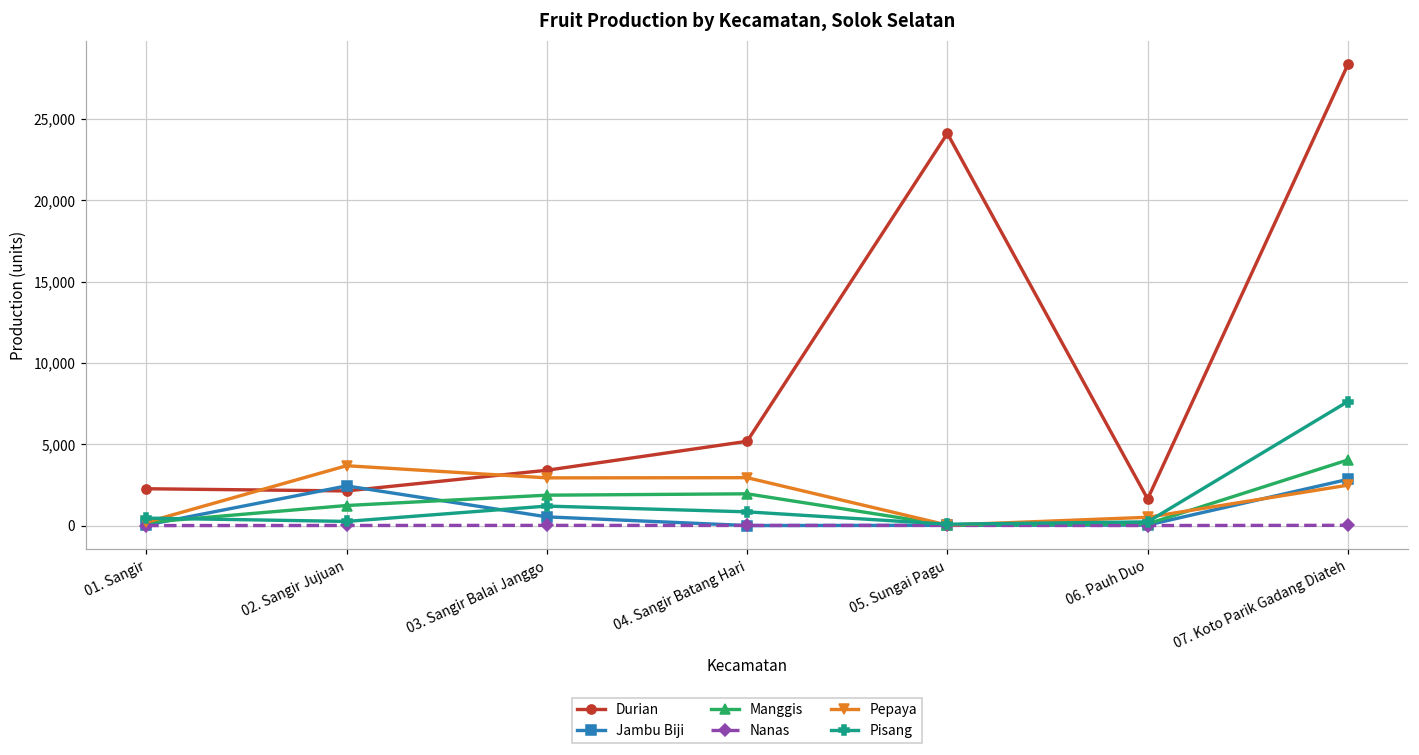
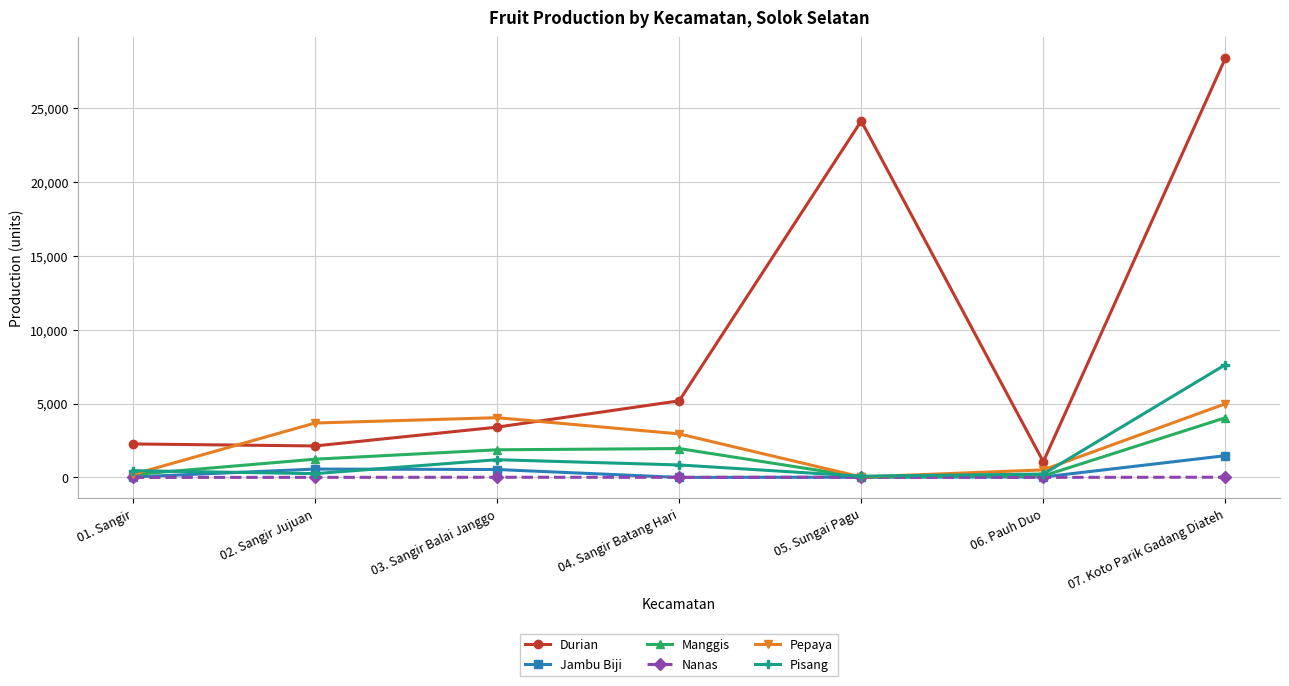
  {
    "Durian": {
      "01. Sangir": "2,300",
      "02. Sangir Jujuan": "2,100",
      "03. Sangir Balai Janggo": "3,400",
      "04. Sangir Batang Hari": "5,200",
      "05. Sungai Pagu": "24,100",
-     "06. Pauh Duo": "1,600",
+     "06. Pauh Duo": "1,100",
      "07. Koto Parik Gadang Diateh": "28,300"
    },
    "Jambu Biji": {
-     "02. Sangir Jujuan": "2,400",
+     "02. Sangir Jujuan": "600",
      "03. Sangir Balai Janggo": "500",
-     "07. Koto Parik Gadang Diateh": "2,800"
+     "07. Koto Parik Gadang Diateh": "1,500"
    },
    "Nanas": {
      "02. Sangir Jujuan": "0",
      "03. Sangir Balai Janggo": "0",
      "07. Koto Parik Gadang Diateh": "0"
    },
    "Pepaya": {
      "02. Sangir Jujuan": "3,700",
-     "03. Sangir Balai Janggo": "2,900",
+     "03. Sangir Balai Janggo": "4,000",
      "04. Sangir Batang Hari": "2,900",
      "06. Pauh Duo": "500",
-     "07. Koto Parik Gadang Diateh": "2,500"
+     "07. Koto Parik Gadang Diateh": "5,000"
    }
  }
